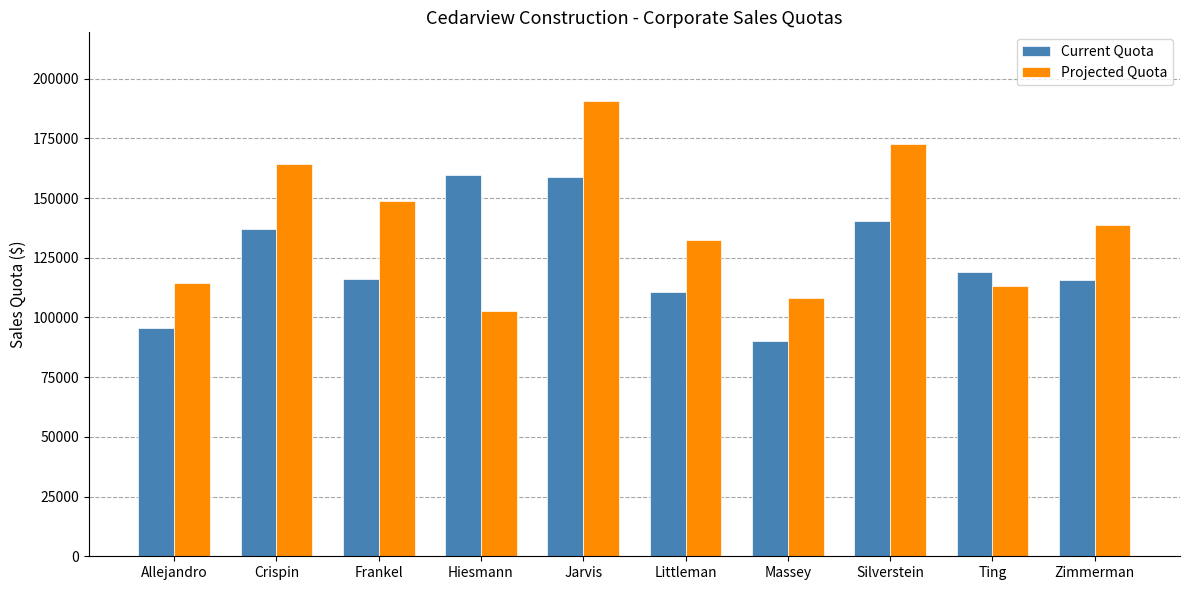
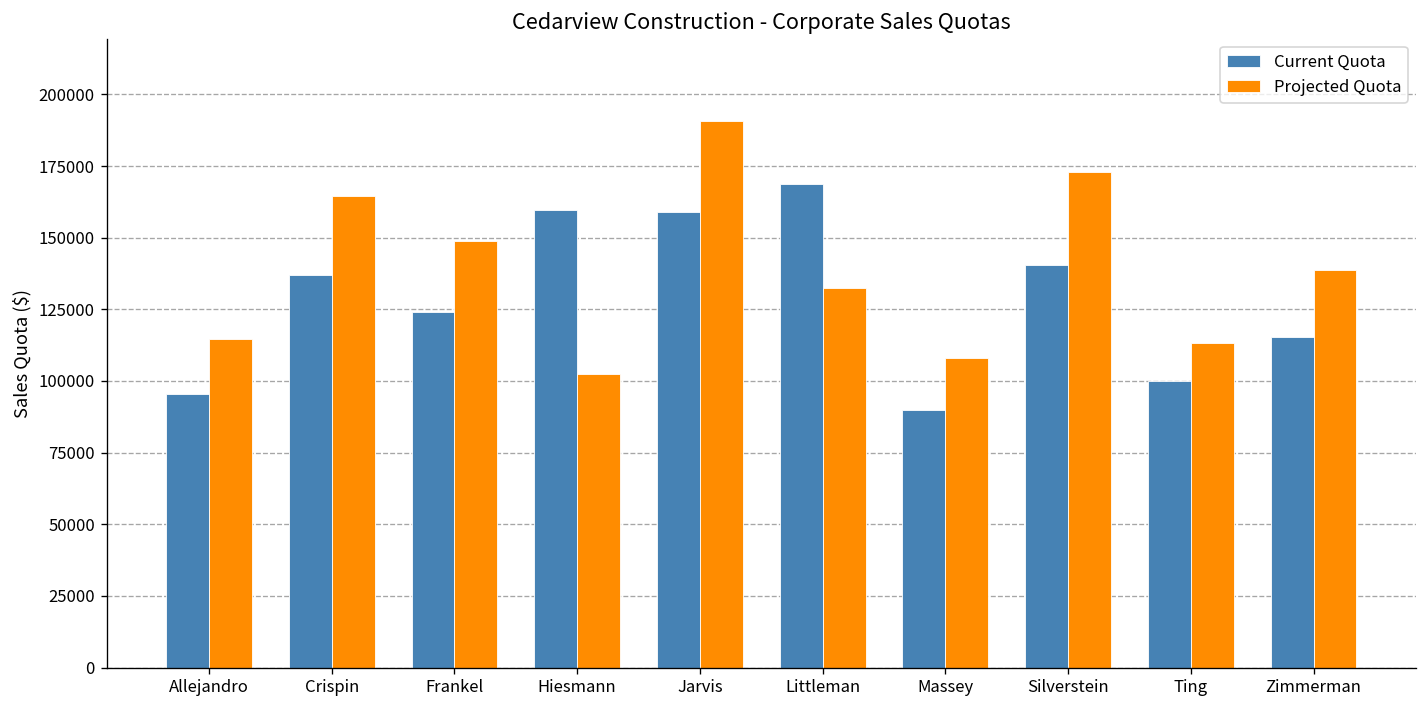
  {
    "Current Quota": {
      "Allejandro": 96000,
      "Crispin": 137000,
-     "Frankel": 116000,
+     "Frankel": 124000,
      "Hiesmann": 160000,
      "Jarvis": 159000,
-     "Littleman": 111000,
+     "Littleman": 169000,
      "Massey": 90000,
      "Silverstein": 141000,
-     "Ting": 119000,
+     "Ting": 100000,
      "Zimmerman": 116000
    },
    "Projected Quota": {
      "Allejandro": 115000,
      "Crispin": 164000,
      "Frankel": 149000,
      "Hiesmann": 103000,
      "Jarvis": 191000,
      "Littleman": 133000,
      "Massey": 108000,
      "Silverstein": 173000,
      "Ting": 113000,
      "Zimmerman": 139000
    }
  }
